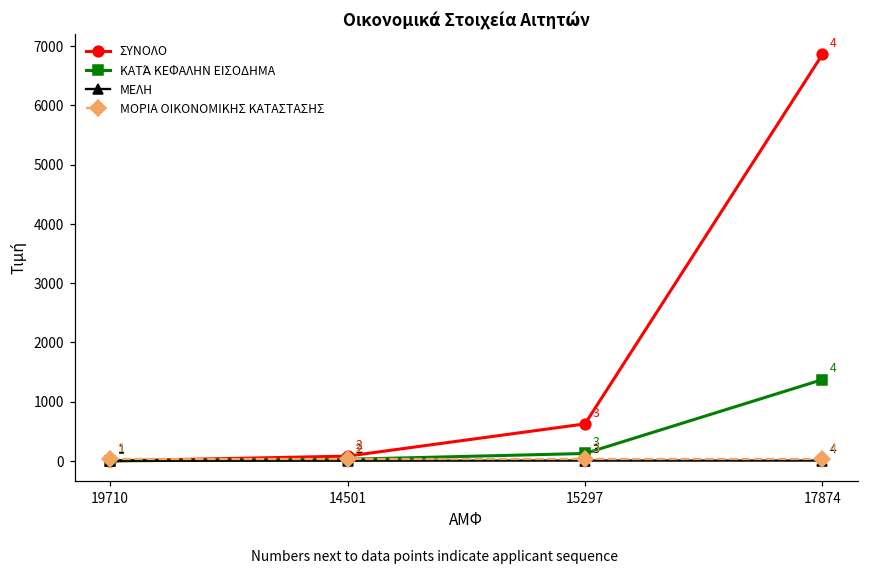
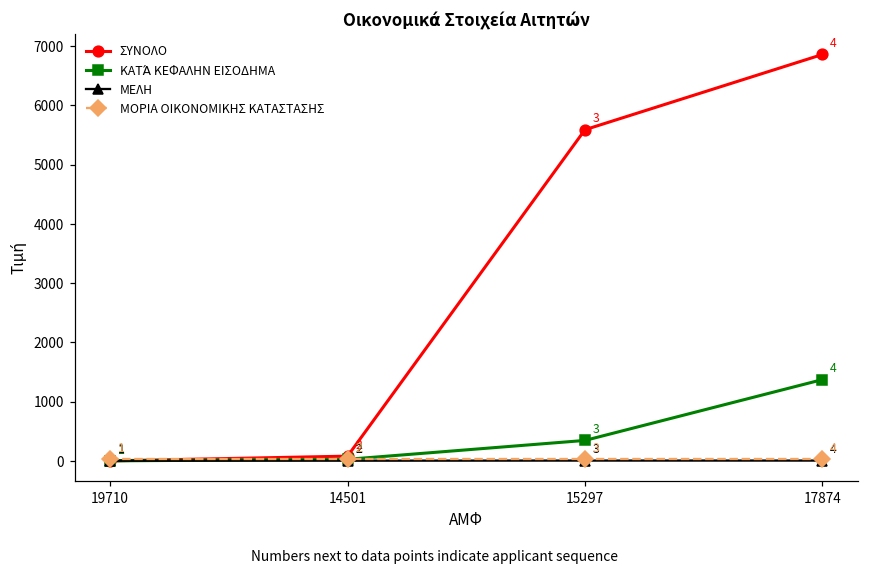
  {
    "ΣΥΝΟΛΟ": {
-     "15297": 600
+     "15297": 5600
    },
    "ΚΑΤΆ ΚΕΦΑΛΗΝ ΕΙΣΟΔΗΜΑ": {
-     "15297": 100
+     "15297": 300
    }
  }
